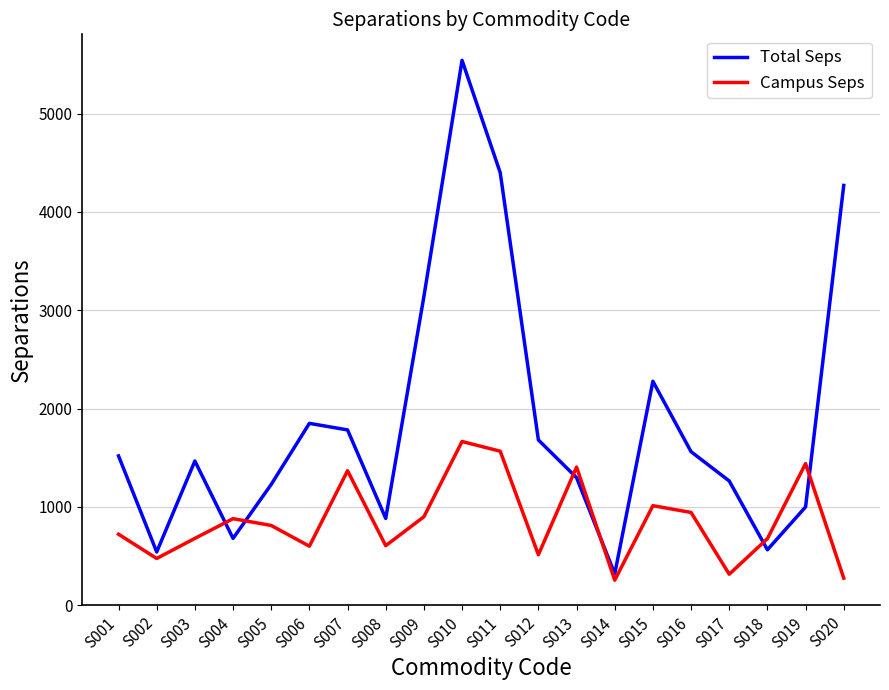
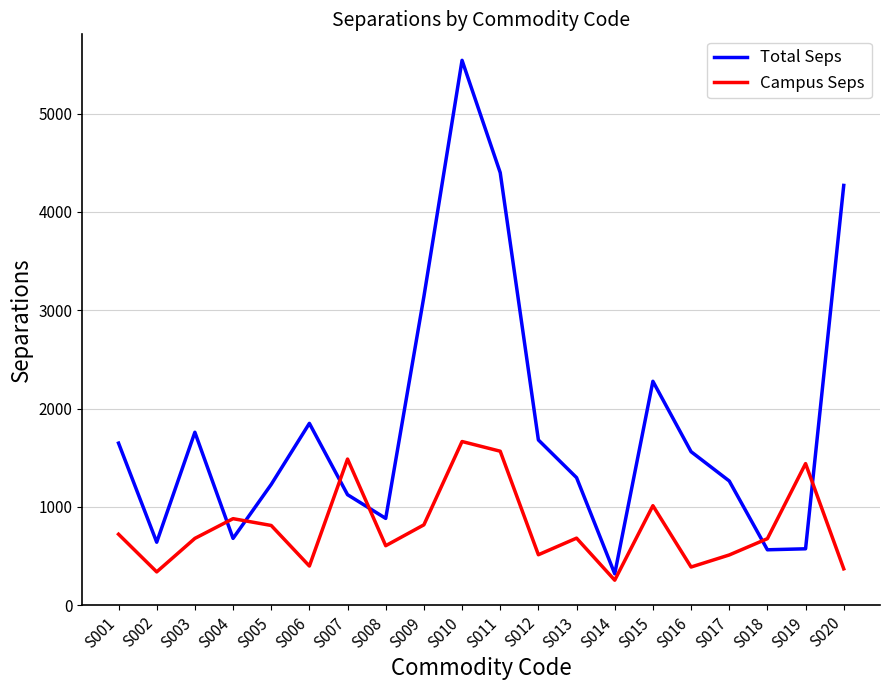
  {
    "Total Seps": {
-     "S001": 1500,
-     "S002": 500,
-     "S003": 1500,
+     "S001": 1600,
+     "S002": 600,
+     "S003": 1800,
      "S004": 700,
      "S005": 1200,
      "S006": 1800,
-     "S007": 1800,
+     "S007": 1100,
      "S008": 900,
      "S009": 3100,
      "S010": 5500,
      "S011": 4400,
      "S012": 1700,
      "S013": 1300,
      "S014": 300,
      "S015": 2300,
      "S016": 1600,
      "S017": 1300,
      "S018": 600,
-     "S019": 1000,
+     "S019": 600,
      "S020": 4300
    },
    "Campus Seps": {
      "S001": 700,
-     "S002": 500,
+     "S002": 300,
      "S003": 700,
      "S004": 900,
      "S005": 800,
-     "S006": 600,
-     "S007": 1400,
+     "S006": 400,
+     "S007": 1500,
      "S008": 600,
-     "S009": 900,
+     "S009": 800,
      "S010": 1700,
      "S011": 1600,
      "S012": 500,
-     "S013": 1400,
+     "S013": 700,
      "S014": 300,
      "S015": 1000,
-     "S016": 900,
-     "S017": 300,
+     "S016": 400,
+     "S017": 500,
      "S018": 700,
      "S019": 1400,
-     "S020": 300
+     "S020": 400
    }
  }
